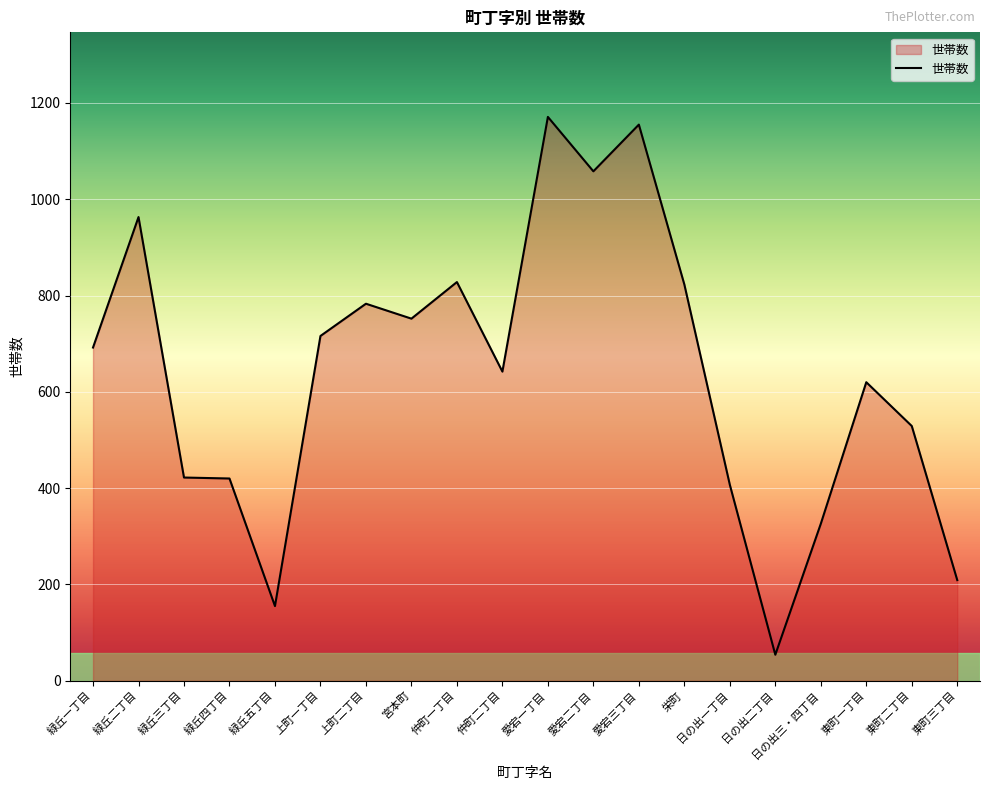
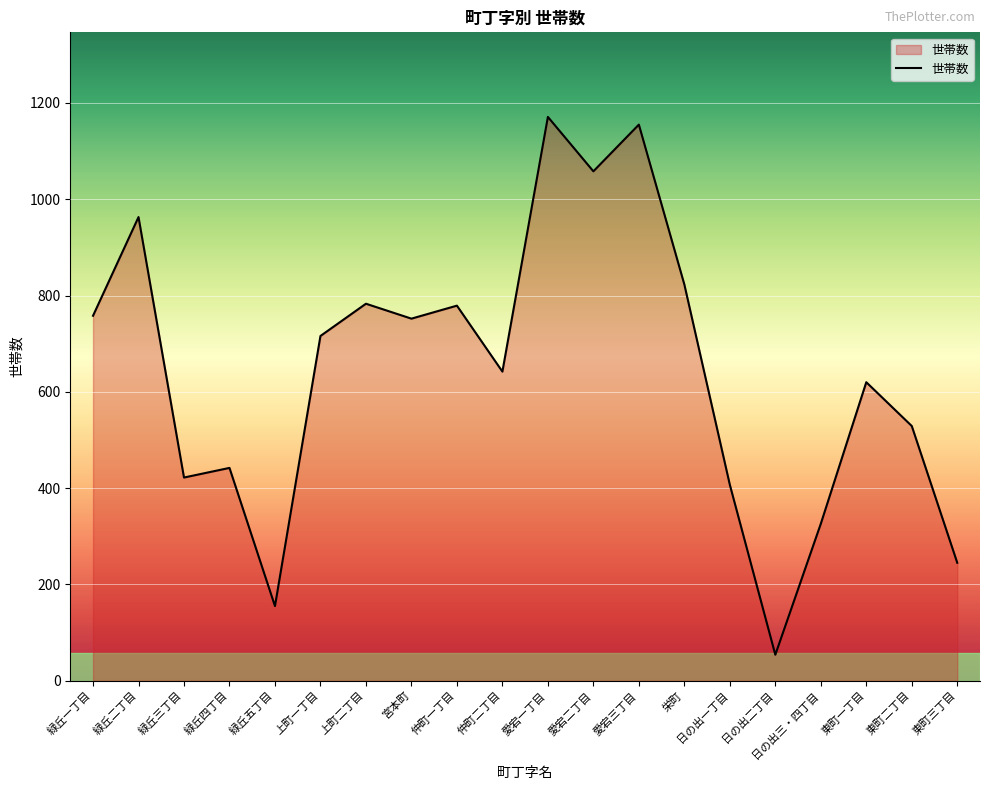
  {
-   "緑丘一丁目": 690,
+   "緑丘一丁目": 760,
    "緑丘二丁目": 960,
    "緑丘三丁目": 420,
-   "緑丘四丁目": 420,
+   "緑丘四丁目": 440,
    "緑丘五丁目": 160,
    "上町一丁目": 720,
    "上町二丁目": 780,
    "宮本町": 750,
-   "仲町一丁目": 830,
+   "仲町一丁目": 780,
    "仲町二丁目": 640,
    "愛宕一丁目": 1170,
    "愛宕二丁目": 1060,
    "愛宕三丁目": 1160,
    "栄町": 820,
    "日の出一丁目": 410,
    "日の出三・四丁目": 330,
    "東町一丁目": 620,
    "東町二丁目": 530,
-   "東町三丁目": 210
+   "東町三丁目": 250
  }
